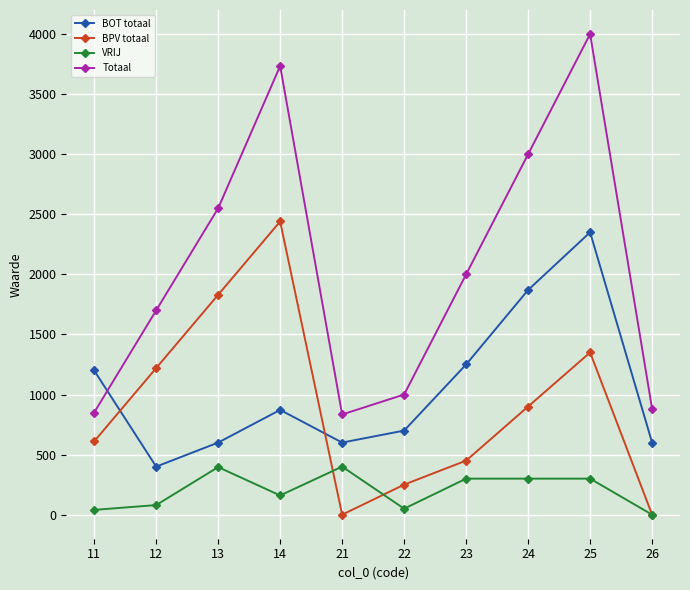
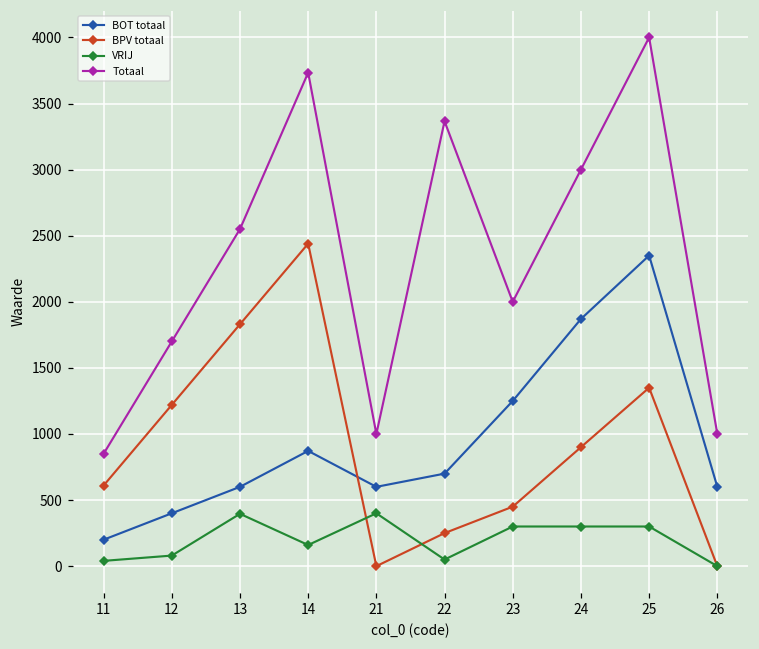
  {
    "BOT totaal": {
-     "11": 1200,
+     "11": 200,
      "12": 400,
      "13": 600,
      "14": 870,
      "21": 600,
      "22": 700,
      "23": 1250,
      "24": 1870,
      "25": 2350,
      "26": 600
    },
    "BPV totaal": {
      "11": 610,
      "12": 1220,
      "13": 1830,
      "14": 2440,
      "21": 0,
      "22": 250,
      "23": 450,
      "24": 900,
      "25": 1350
    },
    "VRIJ": {
      "11": 40,
      "12": 80,
      "13": 400,
      "14": 160,
      "21": 400,
      "22": 50,
      "23": 300,
      "24": 300,
      "25": 300
    },
    "Totaal": {
      "11": 850,
      "12": 1700,
      "13": 2550,
      "14": 3730,
-     "21": 830,
-     "22": 1000,
+     "21": 1000,
+     "22": 3370,
      "23": 2000,
      "24": 3000,
      "25": 4000,
-     "26": 880
+     "26": 1000
    }
  }
